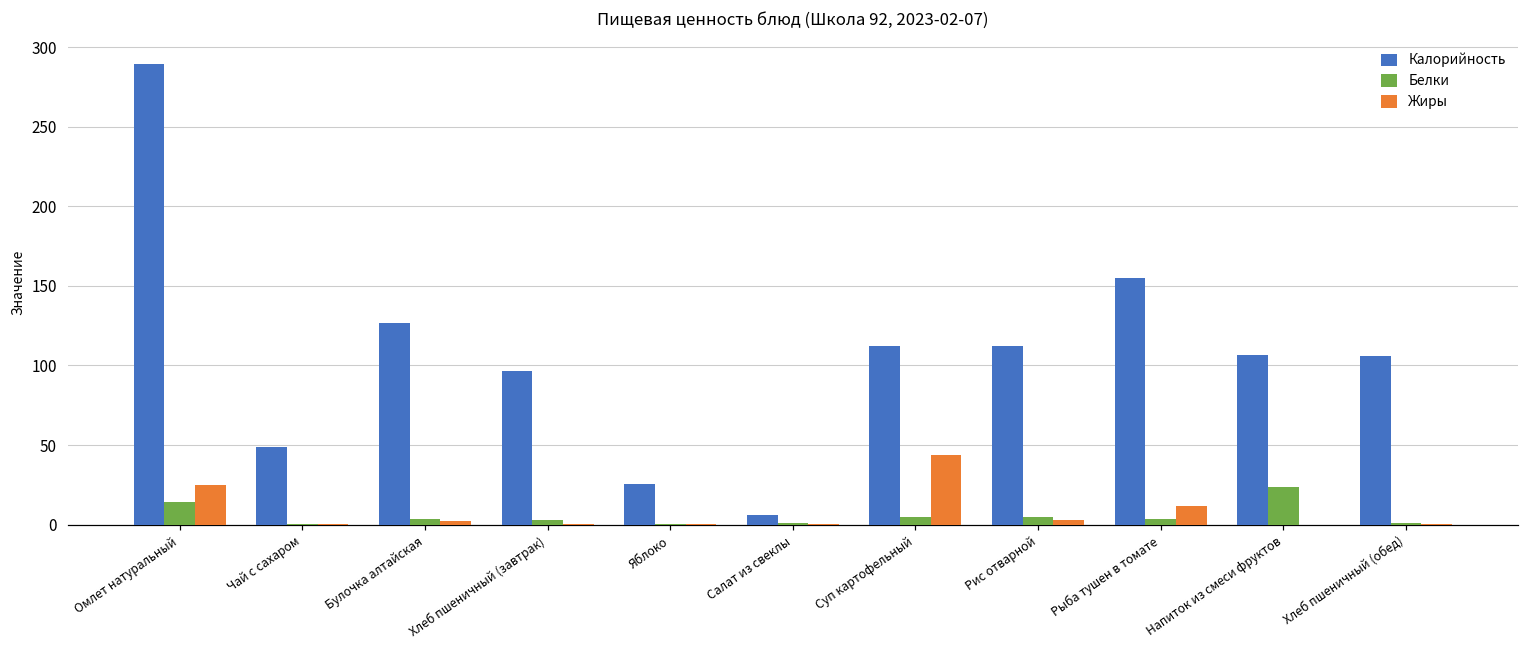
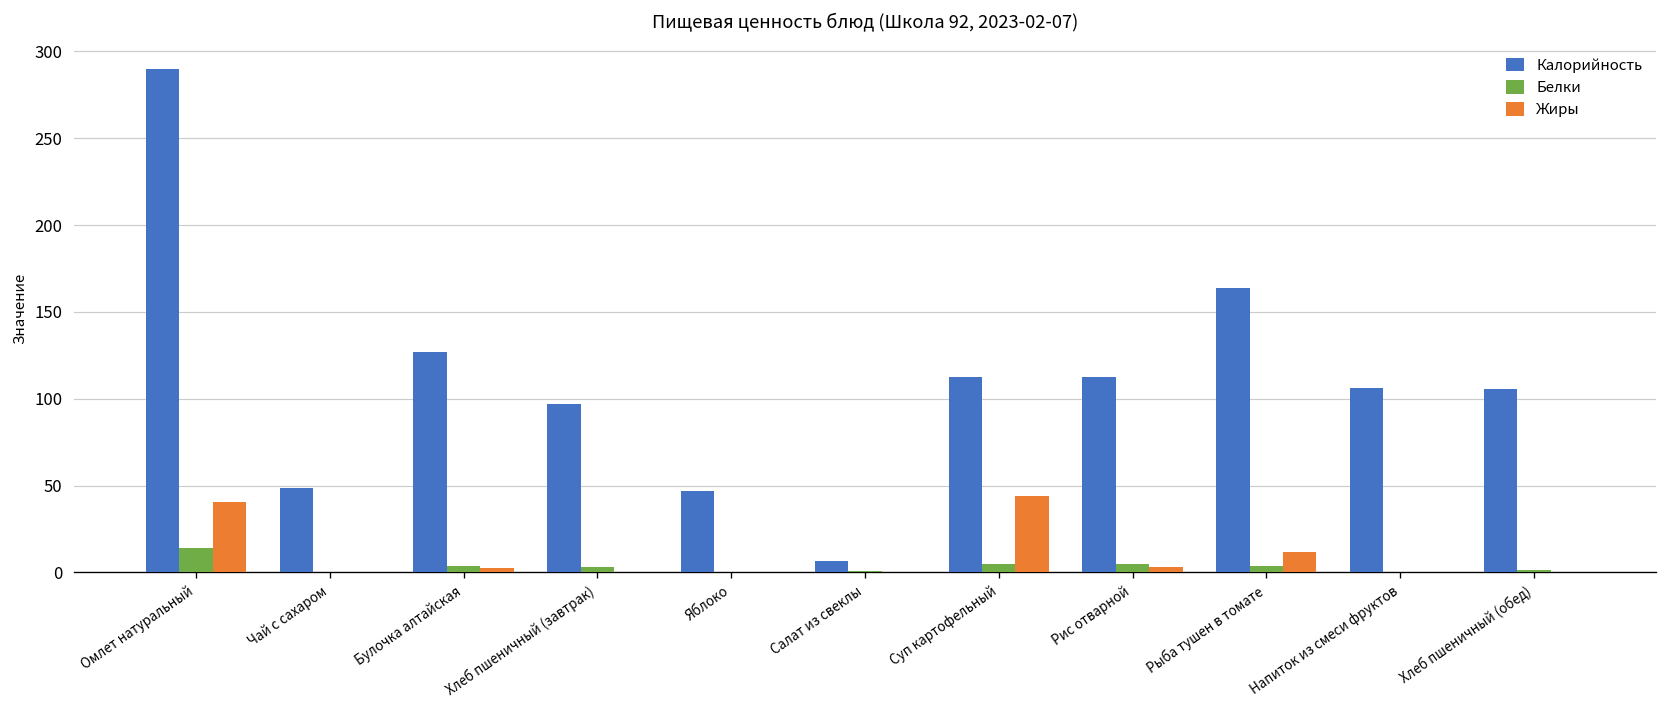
  {
    "Калорийность": {
      "Омлет натуральный": 290,
      "Чай с сахаром": 49,
      "Булочка алтайская": 127,
      "Хлеб пшеничный (завтрак)": 97,
-     "Яблоко": 26,
+     "Яблоко": 47,
      "Салат из свеклы": 6,
      "Суп картофельный": 112,
      "Рис отварной": 112,
-     "Рыба тушен в томате": 155,
+     "Рыба тушен в томате": 164,
      "Напиток из смеси фруктов": 106,
      "Хлеб пшеничный (обед)": 106
    },
    "Белки": {
      "Омлет натуральный": 14,
      "Булочка алтайская": 4,
      "Хлеб пшеничный (завтрак)": 3,
      "Суп картофельный": 5,
      "Рис отварной": 5,
      "Рыба тушен в томате": 4,
-     "Напиток из смеси фруктов": 24
+     "Напиток из смеси фруктов": 0
    },
    "Жиры": {
-     "Омлет натуральный": 25,
+     "Омлет натуральный": 40,
      "Булочка алтайская": 3,
      "Суп картофельный": 44,
      "Рис отварной": 3,
      "Рыба тушен в томате": 12
    }
  }
